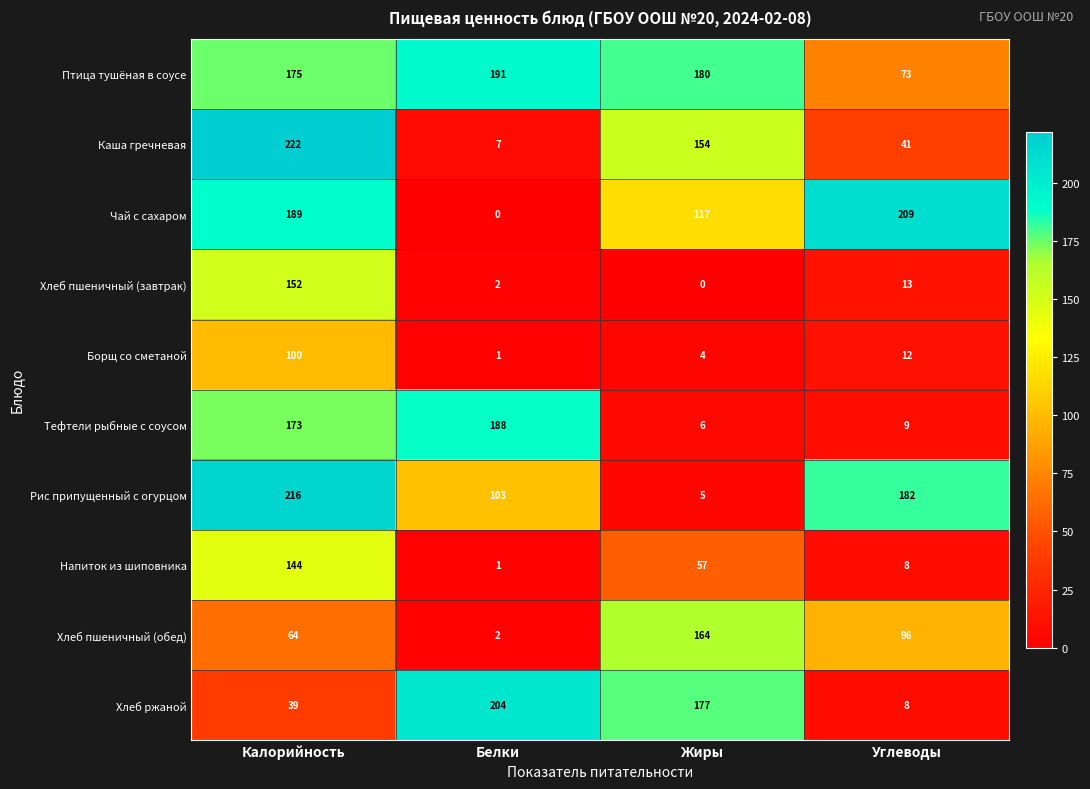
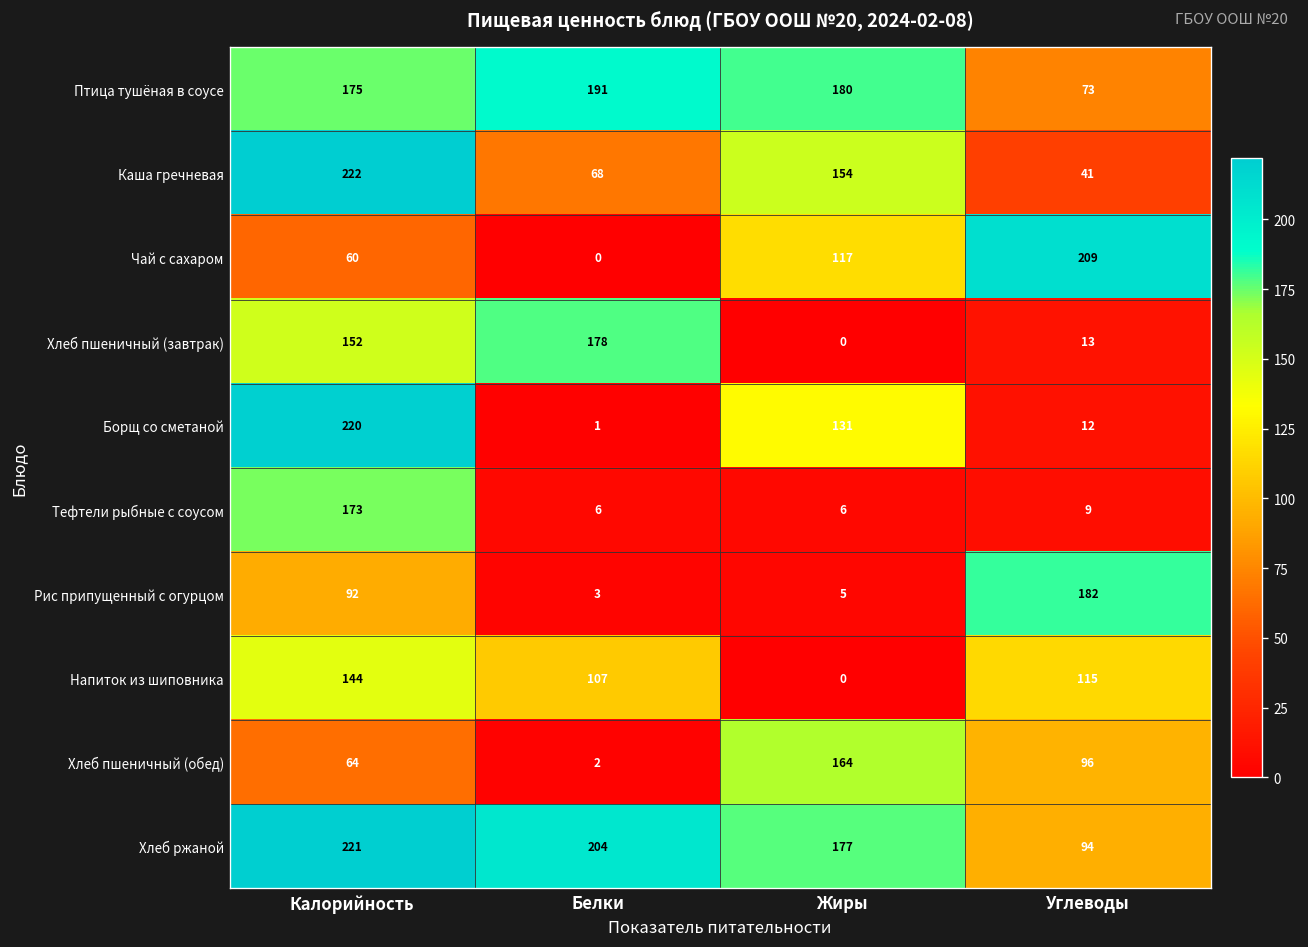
  {
    "Птица тушёная в соусе": {
      "Калорийность": 175,
      "Белки": 191,
      "Жиры": 180,
      "Углеводы": 73
    },
    "Каша гречневая": {
      "Калорийность": 222,
-     "Белки": 7,
+     "Белки": 68,
      "Жиры": 154,
      "Углеводы": 41
    },
    "Чай с сахаром": {
-     "Калорийность": 189,
+     "Калорийность": 60,
      "Белки": 0,
      "Жиры": 117,
      "Углеводы": 209
    },
    "Хлеб пшеничный (завтрак)": {
      "Калорийность": 152,
-     "Белки": 2,
+     "Белки": 178,
      "Жиры": 0,
      "Углеводы": 13
    },
    "Борщ со сметаной": {
-     "Калорийность": 100,
+     "Калорийность": 220,
      "Белки": 1,
-     "Жиры": 4,
+     "Жиры": 131,
      "Углеводы": 12
    },
    "Тефтели рыбные с соусом": {
      "Калорийность": 173,
-     "Белки": 188,
+     "Белки": 6,
      "Жиры": 6,
      "Углеводы": 9
    },
    "Рис припущенный с огурцом": {
-     "Калорийность": 216,
-     "Белки": 103,
+     "Калорийность": 92,
+     "Белки": 3,
      "Жиры": 5,
      "Углеводы": 182
    },
    "Напиток из шиповника": {
      "Калорийность": 144,
-     "Белки": 1,
-     "Жиры": 57,
-     "Углеводы": 8
+     "Белки": 107,
+     "Жиры": 0,
+     "Углеводы": 115
    },
    "Хлеб пшеничный (обед)": {
      "Калорийность": 64,
      "Белки": 2,
      "Жиры": 164,
      "Углеводы": 96
    },
    "Хлеб ржаной": {
-     "Калорийность": 39,
+     "Калорийность": 221,
      "Белки": 204,
      "Жиры": 177,
-     "Углеводы": 8
+     "Углеводы": 94
    }
  }
